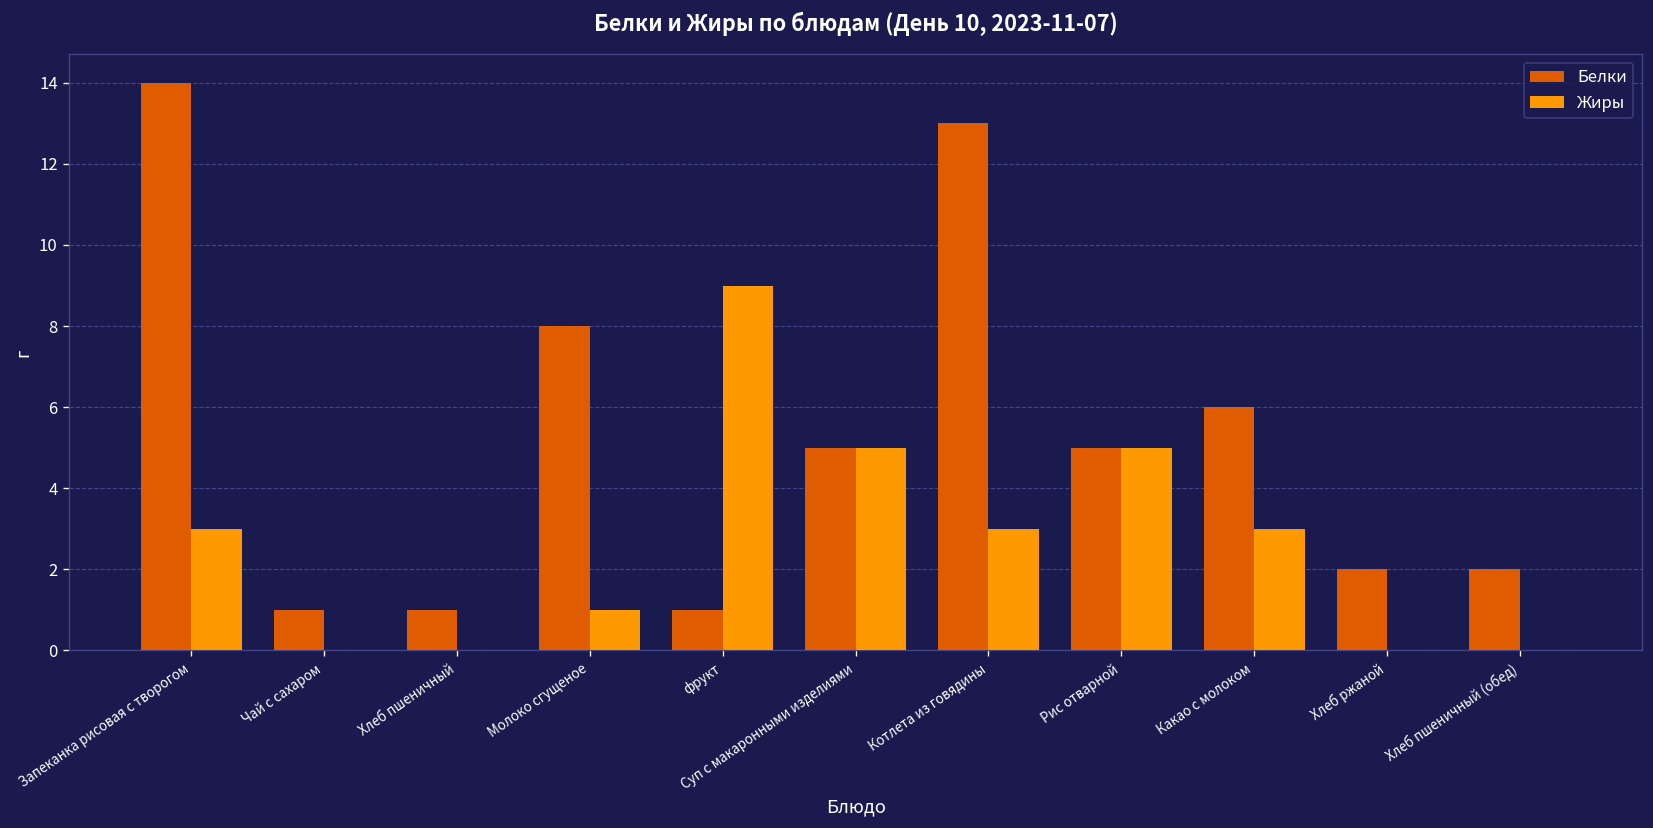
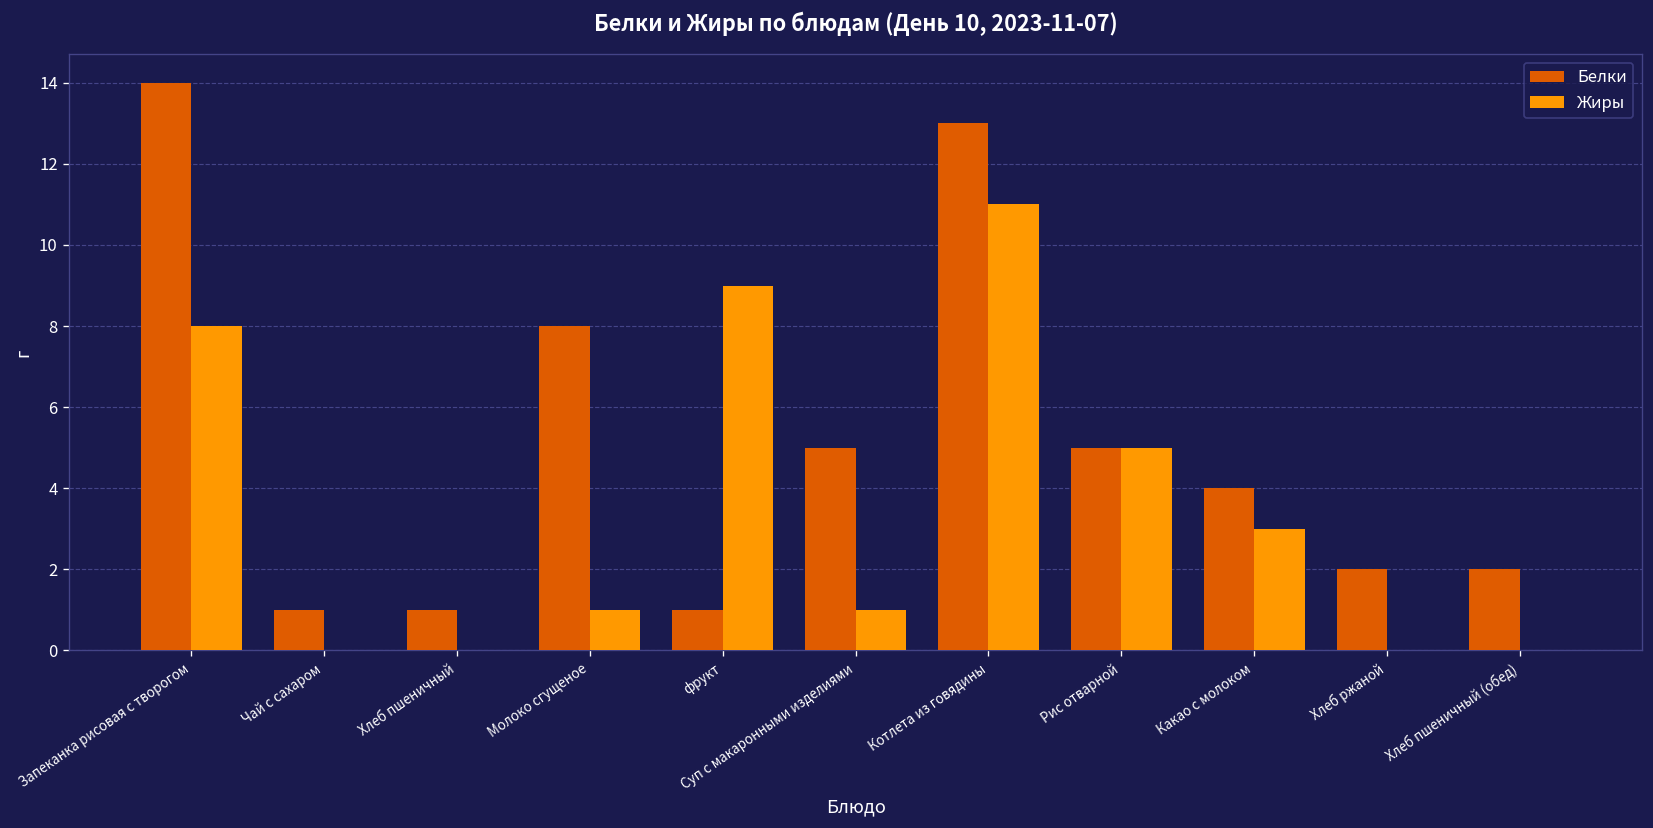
  {
    "Белки": {
      "Запеканка рисовая с творогом": 14,
      "Чай с сахаром": 1,
      "Хлеб пшеничный": 1,
      "Молоко сгущеное": 8,
      "фрукт": 1,
      "Суп с макаронными изделиями": 5,
      "Котлета из говядины": 13,
      "Рис отварной": 5,
-     "Какао с молоком": 6,
+     "Какао с молоком": 4,
      "Хлеб ржаной": 2,
      "Хлеб пшеничный (обед)": 2
    },
    "Жиры": {
-     "Запеканка рисовая с творогом": 3,
+     "Запеканка рисовая с творогом": 8,
      "Чай с сахаром": 0,
      "Хлеб пшеничный": 0,
      "Молоко сгущеное": 1,
      "фрукт": 9,
-     "Суп с макаронными изделиями": 5,
-     "Котлета из говядины": 3,
+     "Суп с макаронными изделиями": 1,
+     "Котлета из говядины": 11,
      "Рис отварной": 5,
      "Какао с молоком": 3,
      "Хлеб ржаной": 0,
      "Хлеб пшеничный (обед)": 0
    }
  }
